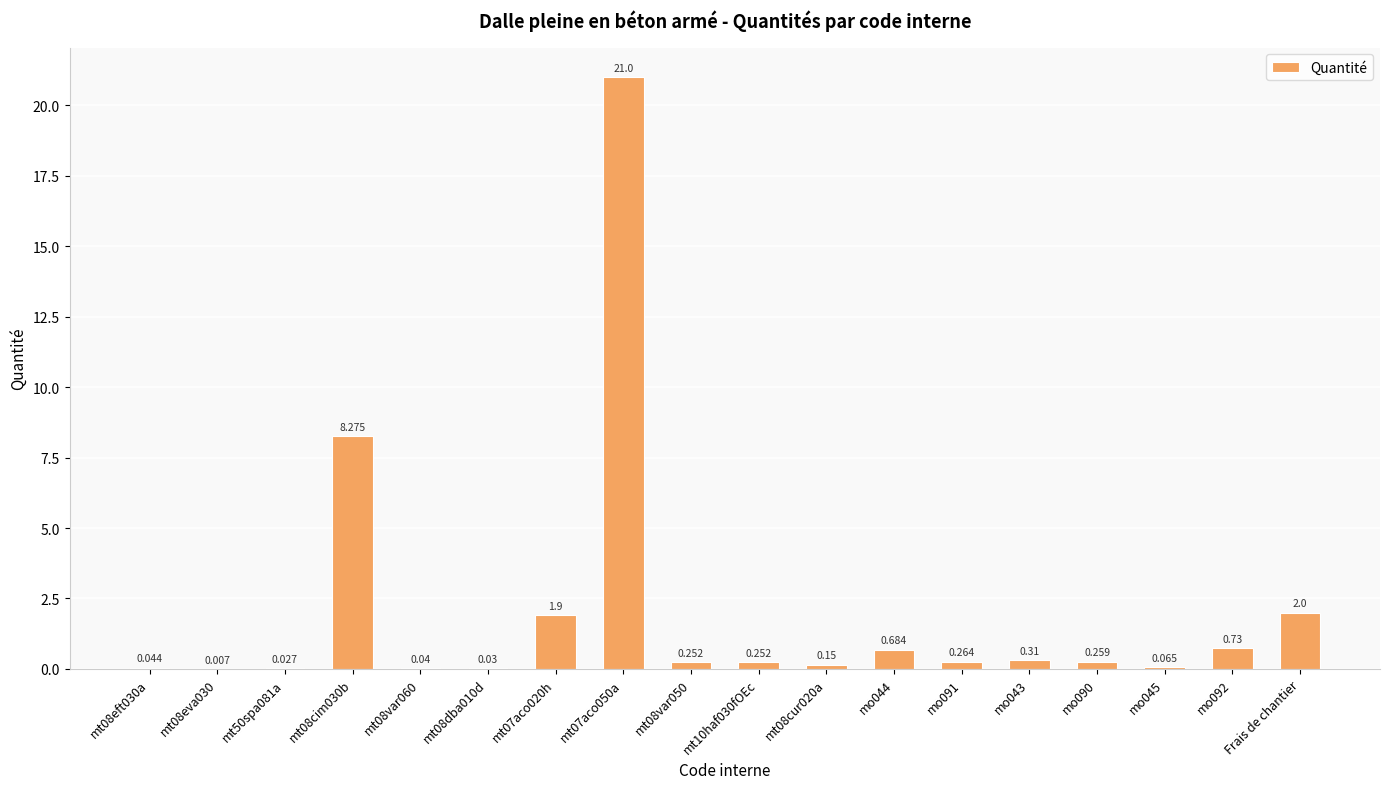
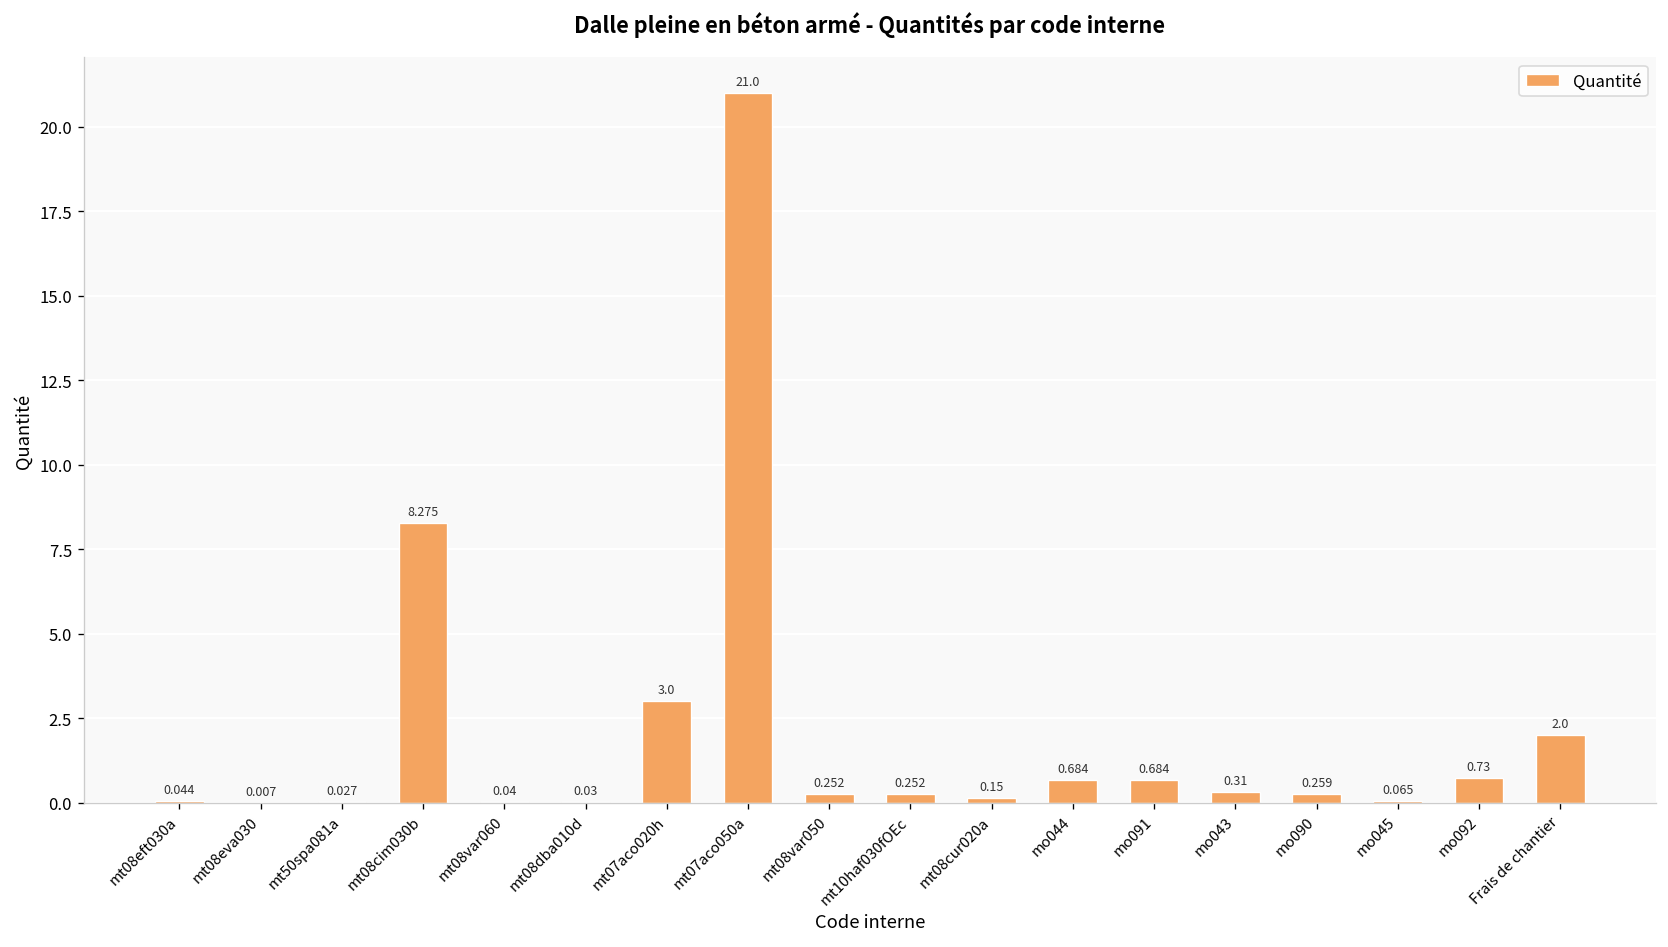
  {
    "mt08eft030a": 0.044,
    "mt08eva030": 0.007,
    "mt50spa081a": 0.027,
    "mt08cim030b": 8.275,
    "mt08var060": 0.04,
    "mt08dba010d": 0.03,
-   "mt07aco020h": 1.9,
+   "mt07aco020h": 3.0,
    "mt07aco050a": 21.0,
    "mt08var050": 0.252,
    "mt10haf030fOEc": 0.252,
    "mt08cur020a": 0.15,
    "mo044": 0.684,
-   "mo091": 0.264,
+   "mo091": 0.684,
    "mo043": 0.31,
    "mo090": 0.259,
    "mo045": 0.065,
    "mo092": 0.73,
    "Frais de chantier": 2.0
  }
